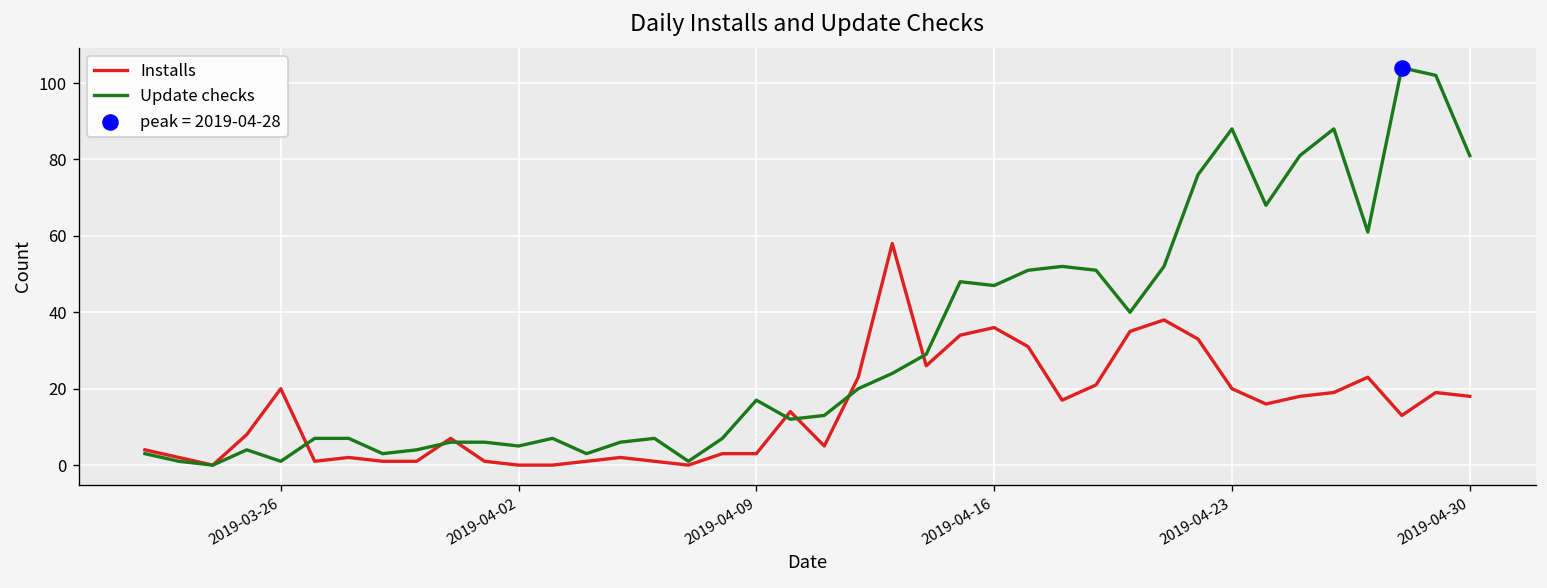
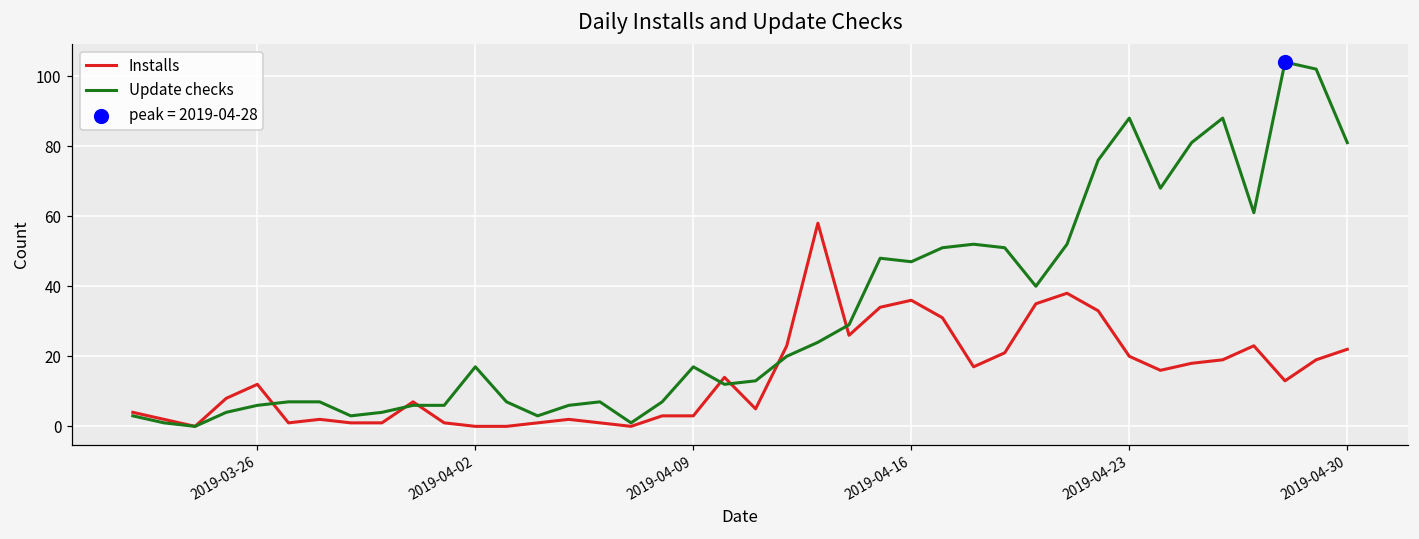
  {
    "Installs": {
-     "2019-03-26": 20,
+     "2019-03-26": 12,
      "2019-04-02": 0,
      "2019-04-09": 3,
      "2019-04-16": 36,
      "2019-04-23": 20,
-     "2019-04-30": 18
+     "2019-04-30": 22
    },
    "Update checks": {
-     "2019-03-26": 1,
-     "2019-04-02": 5,
+     "2019-03-26": 6,
+     "2019-04-02": 17,
      "2019-04-09": 17,
      "2019-04-16": 47,
      "2019-04-23": 88,
      "2019-04-30": 81
    }
  }
